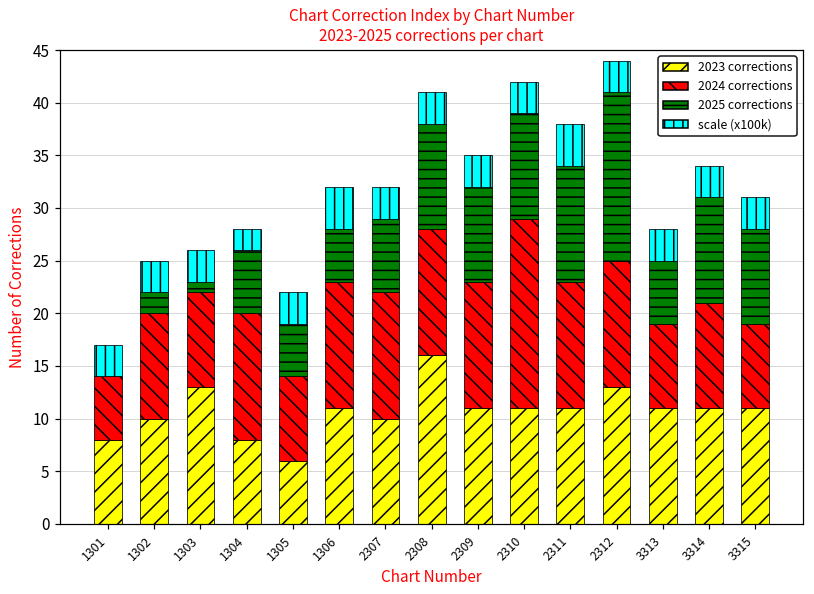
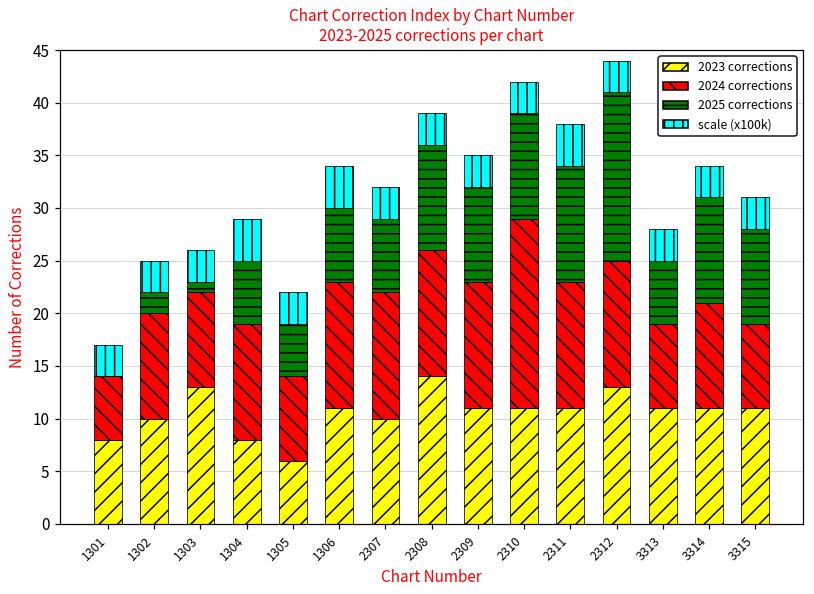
  {
    "2023 corrections": {
      "1301": 8,
      "1302": 10,
      "1303": 13,
      "1304": 8,
      "1305": 6,
      "1306": 11,
      "2307": 10,
-     "2308": 16,
+     "2308": 14,
      "2309": 11,
      "2310": 11,
      "2311": 11,
      "2312": 13,
      "3313": 11,
      "3314": 11,
      "3315": 11
    },
    "2024 corrections": {
      "1301": 6,
      "1302": 10,
      "1303": 9,
-     "1304": 12,
+     "1304": 11,
      "1305": 8,
      "1306": 12,
      "2307": 12,
      "2308": 12,
      "2309": 12,
      "2310": 18,
      "2311": 12,
      "2312": 12,
      "3313": 8,
      "3314": 10,
      "3315": 8
    },
    "2025 corrections": {
      "1301": 0,
      "1302": 2,
      "1303": 1,
      "1304": 6,
      "1305": 5,
-     "1306": 5,
+     "1306": 7,
      "2307": 7,
      "2308": 10,
      "2309": 9,
      "2310": 10,
      "2311": 11,
      "2312": 16,
      "3313": 6,
      "3314": 10,
      "3315": 9
    },
    "scale (x100k)": {
      "1301": 3,
      "1302": 3,
      "1303": 3,
-     "1304": 2,
+     "1304": 4,
      "1305": 3,
      "1306": 4,
      "2307": 3,
      "2308": 3,
      "2309": 3,
      "2310": 3,
      "2311": 4,
      "2312": 3,
      "3313": 3,
      "3314": 3,
      "3315": 3
    }
  }
